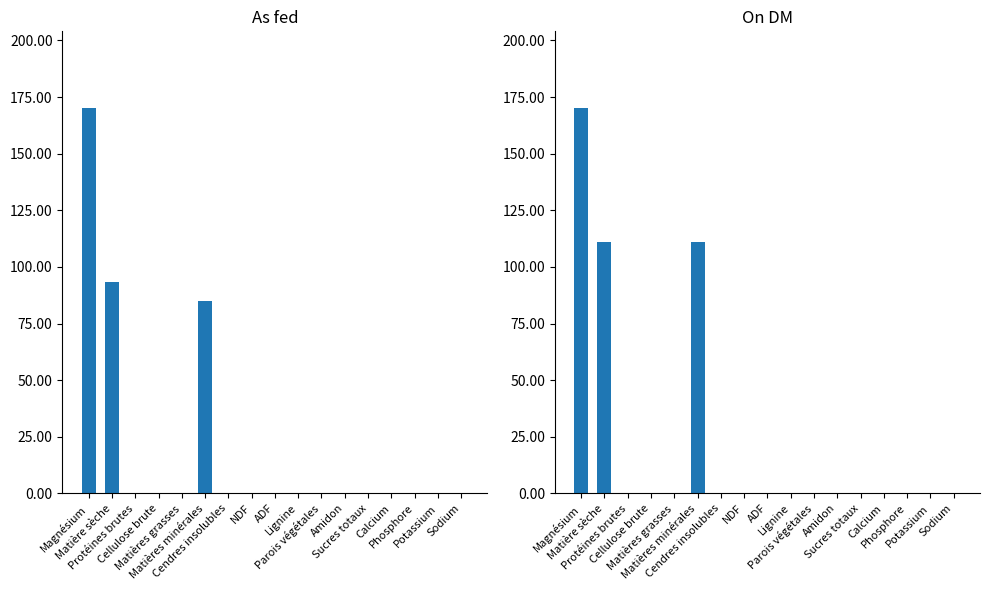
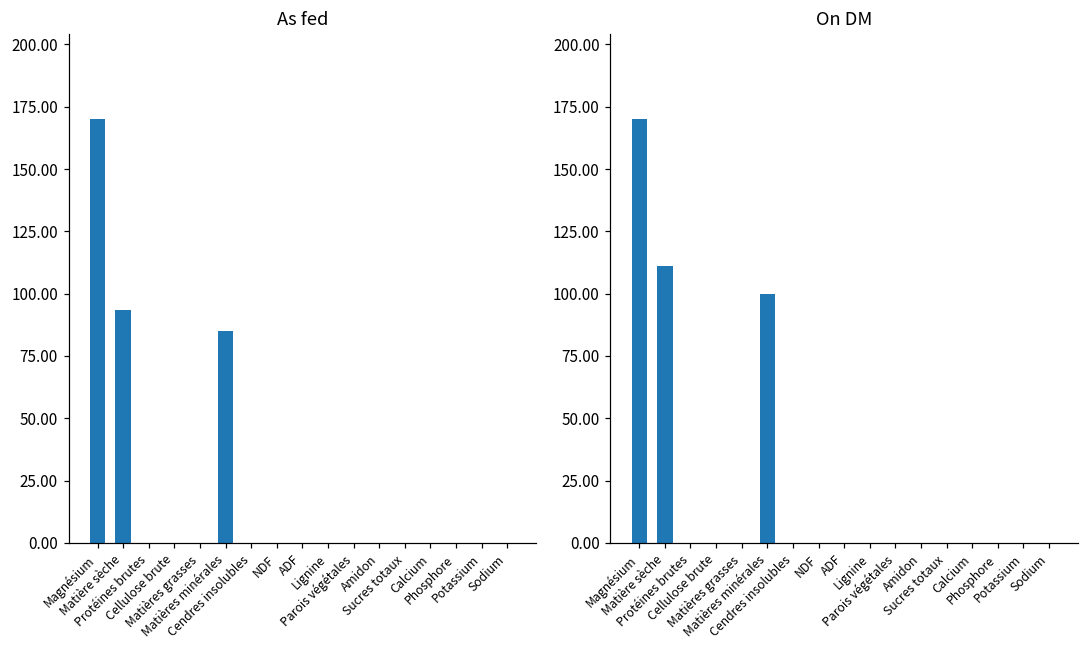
  {
    "As fed": {
      "Magnésium": 170,
      "Matière sèche": 93,
      "Protéines brutes": 0,
      "Cellulose brute": 0,
      "Matières grasses": 0,
      "Matières minérales": 85,
      "Cendres insolubles": 0,
      "NDF": 0,
      "ADF": 0,
      "Lignine": 0,
      "Parois végétales": 0,
      "Amidon": 0,
      "Sucres totaux": 0,
      "Calcium": 0,
      "Phosphore": 0,
      "Potassium": 0,
      "Sodium": 0
    },
    "On DM": {
      "Magnésium": 170,
      "Matière sèche": 111,
      "Protéines brutes": 0,
      "Cellulose brute": 0,
      "Matières grasses": 0,
-     "Matières minérales": 111,
+     "Matières minérales": 100,
      "Cendres insolubles": 0,
      "NDF": 0,
      "ADF": 0,
      "Lignine": 0,
      "Parois végétales": 0,
      "Amidon": 0,
      "Sucres totaux": 0,
      "Calcium": 0,
      "Phosphore": 0,
      "Potassium": 0,
      "Sodium": 0
    }
  }
